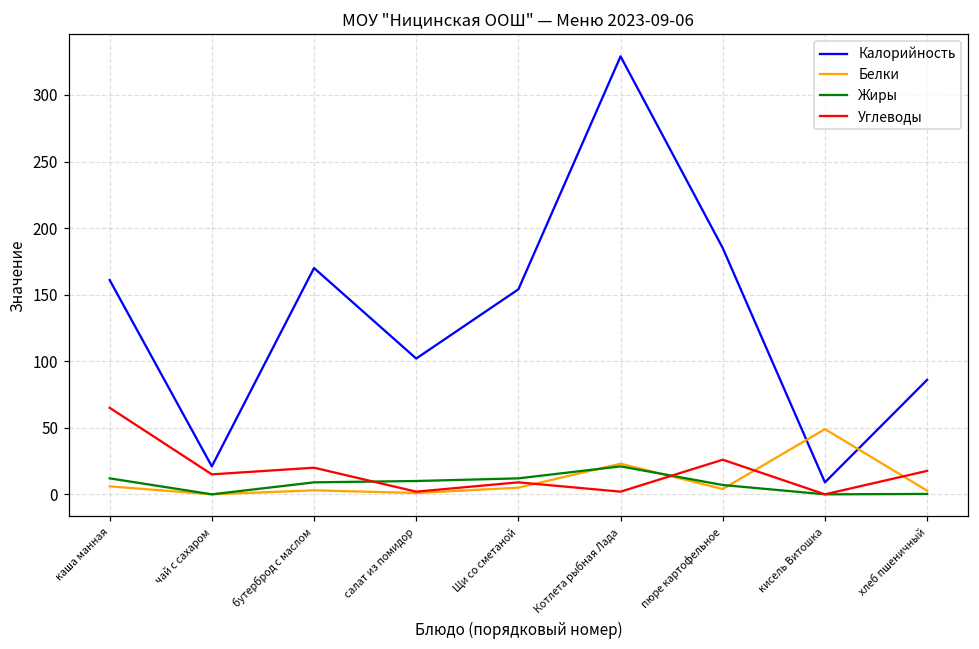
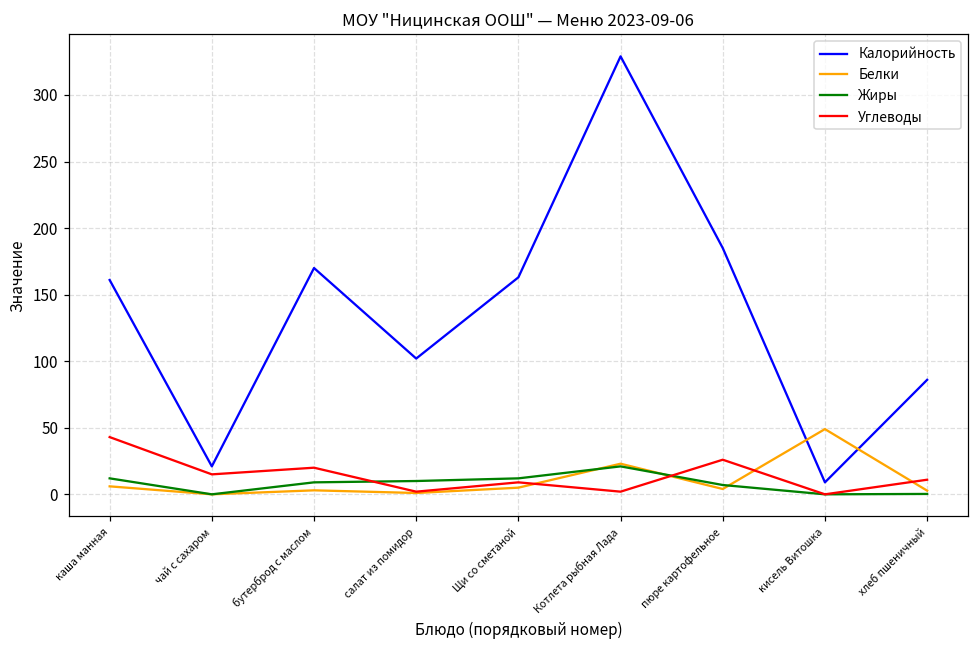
  {
    "Калорийность": {
      "каша манная": 161,
      "чай с сахаром": 21,
      "бутерброд с маслом": 170,
      "салат из помидор": 102,
-     "Щи со сметаной": 154,
+     "Щи со сметаной": 163,
      "Котлета рыбная Лада": 329,
      "пюре картофельное": 185,
      "кисель Витошка": 9,
      "хлеб пшеничный": 86
    },
    "Белки": {
      "каша манная": 6,
      "бутерброд с маслом": 3,
      "Щи со сметаной": 5,
      "пюре картофельное": 4,
      "кисель Витошка": 49,
      "хлеб пшеничный": 3
    },
    "Жиры": {
      "каша манная": 12,
      "бутерброд с маслом": 9,
      "салат из помидор": 10,
      "Щи со сметаной": 12,
      "пюре картофельное": 7,
      "хлеб пшеничный": 0
    },
    "Углеводы": {
-     "каша манная": 65,
+     "каша манная": 43,
      "чай с сахаром": 15,
      "бутерброд с маслом": 20,
      "Щи со сметаной": 9,
      "Котлета рыбная Лада": 2,
      "пюре картофельное": 26,
-     "хлеб пшеничный": 18
+     "хлеб пшеничный": 11
    }
  }
